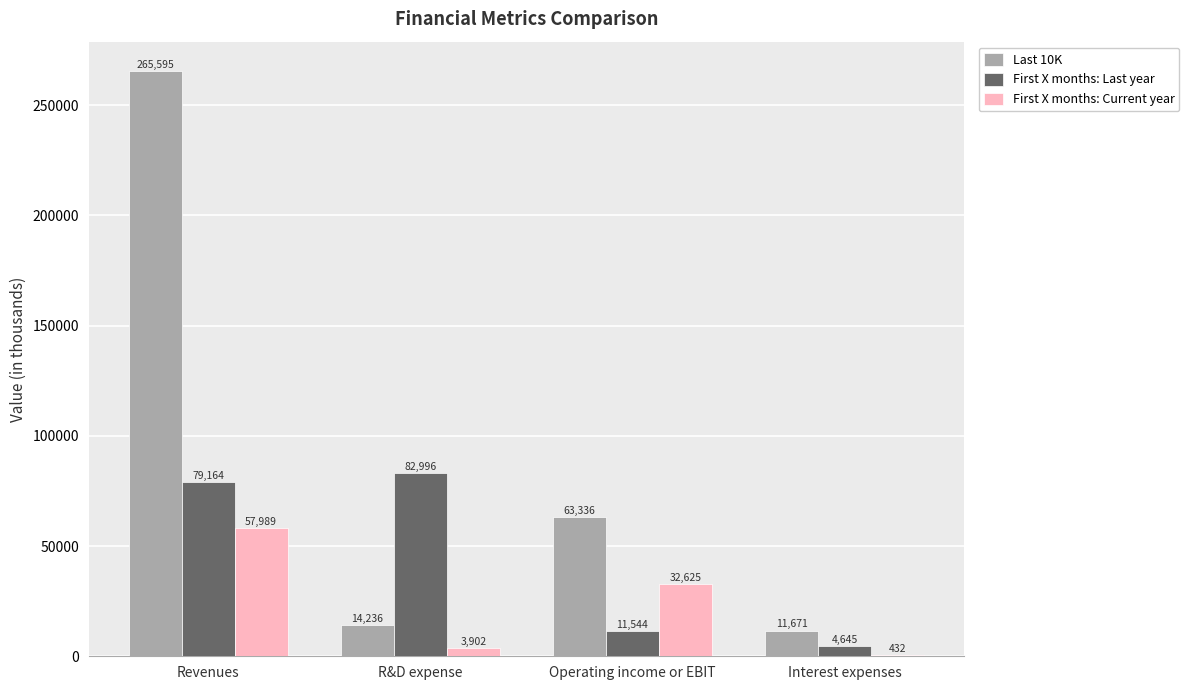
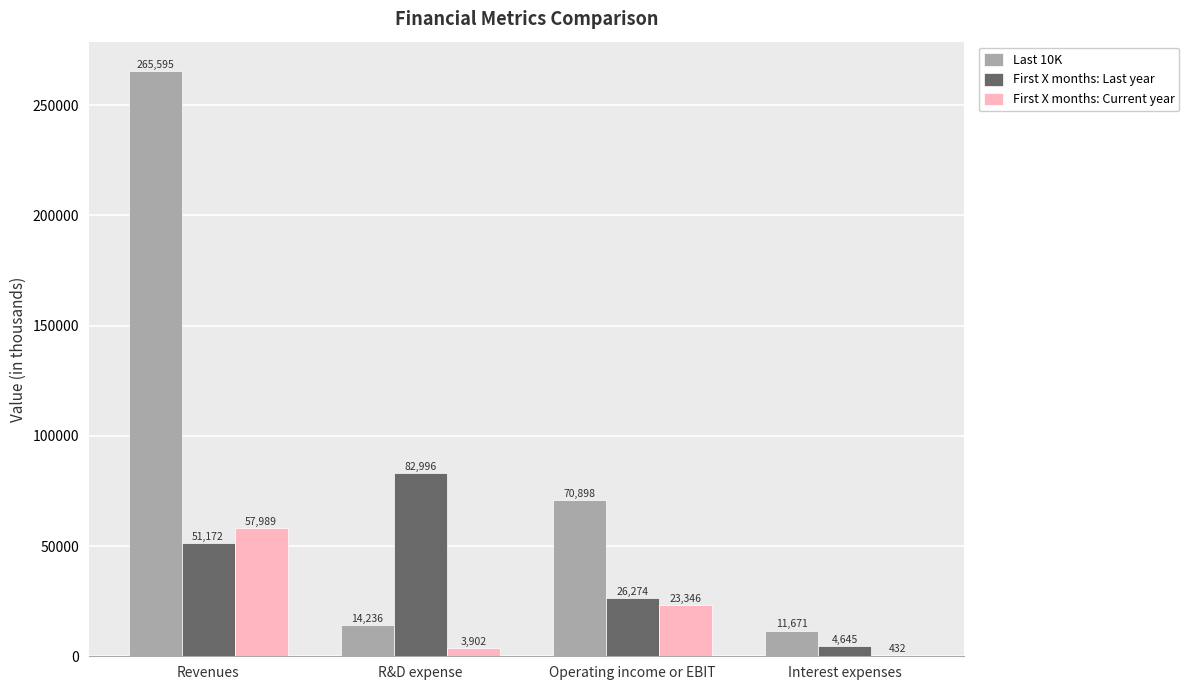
  {
    "Last 10K": {
      "Revenues": "265,595",
      "R&D expense": "14,236",
-     "Operating income or EBIT": "63,336",
+     "Operating income or EBIT": "70,898",
      "Interest expenses": "11,671"
    },
    "First X months: Last year": {
-     "Revenues": "79,164",
+     "Revenues": "51,172",
      "R&D expense": "82,996",
-     "Operating income or EBIT": "11,544",
+     "Operating income or EBIT": "26,274",
      "Interest expenses": "4,645"
    },
    "First X months: Current year": {
      "Revenues": "57,989",
      "R&D expense": "3,902",
-     "Operating income or EBIT": "32,625",
+     "Operating income or EBIT": "23,346",
      "Interest expenses": "432"
    }
  }
